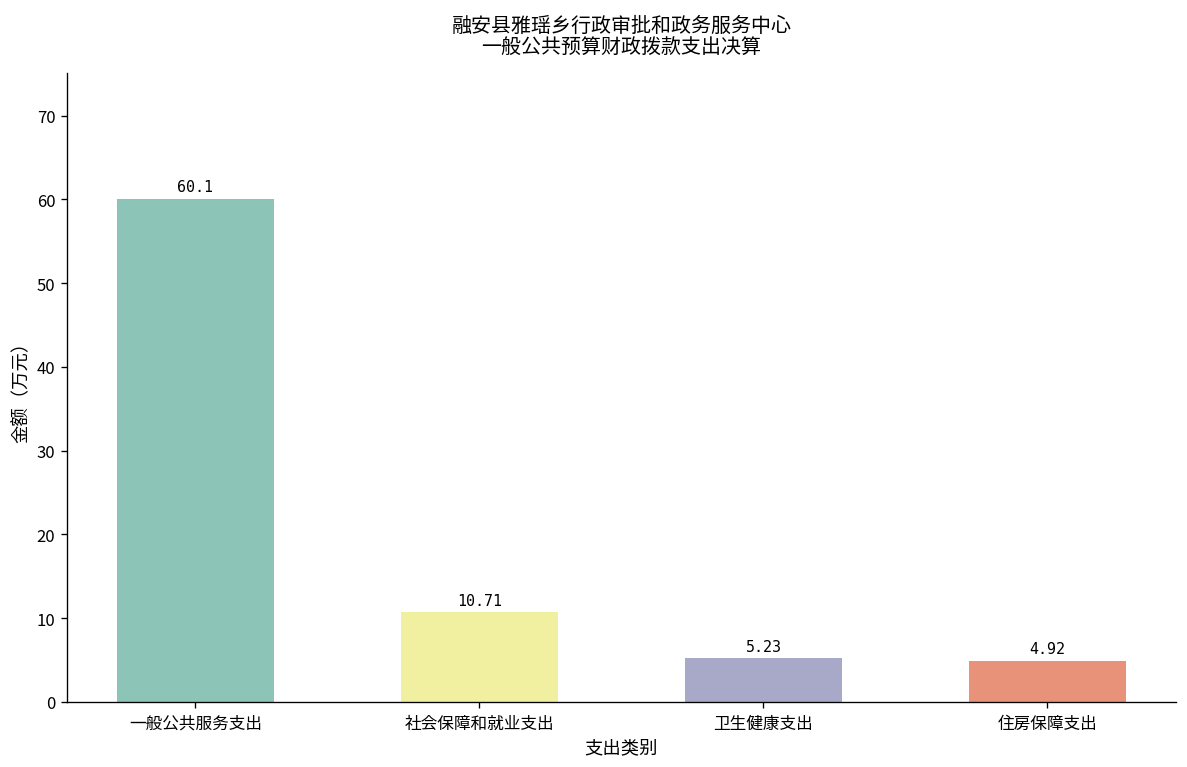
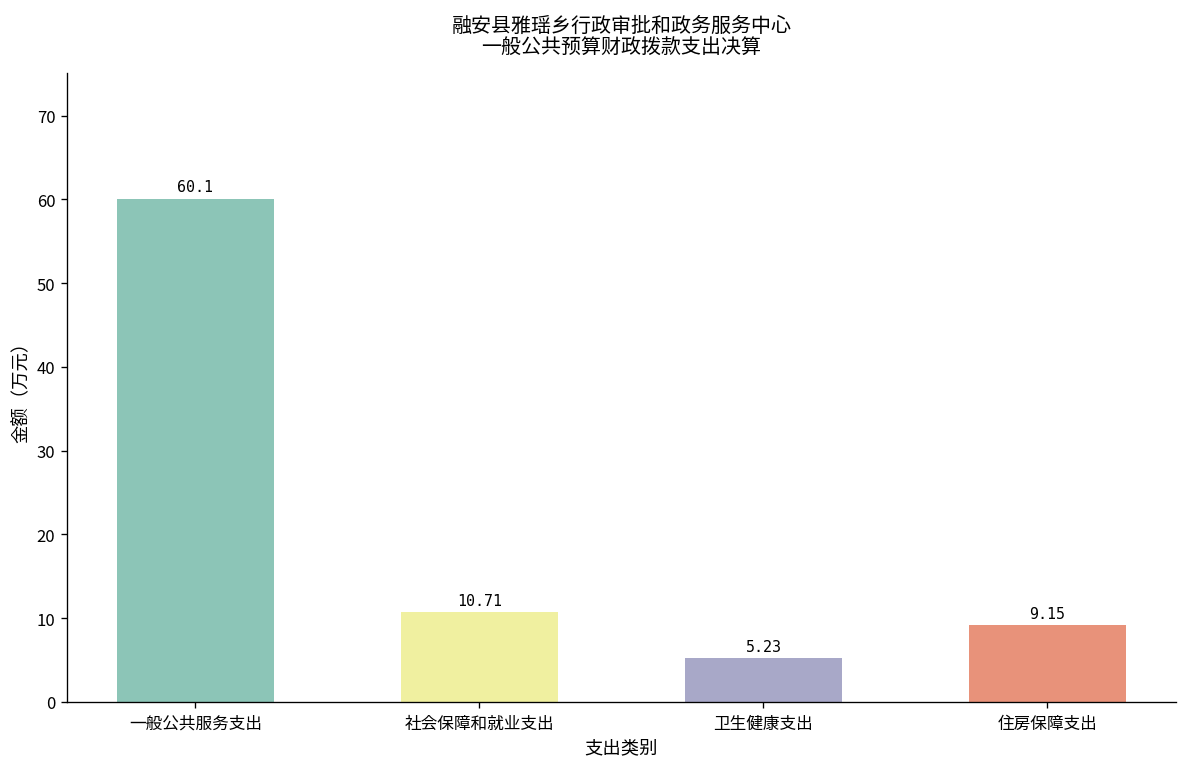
  {
    "一般公共服务支出": 60.1,
    "社会保障和就业支出": 10.71,
    "卫生健康支出": 5.23,
-   "住房保障支出": 4.92
+   "住房保障支出": 9.15
  }
